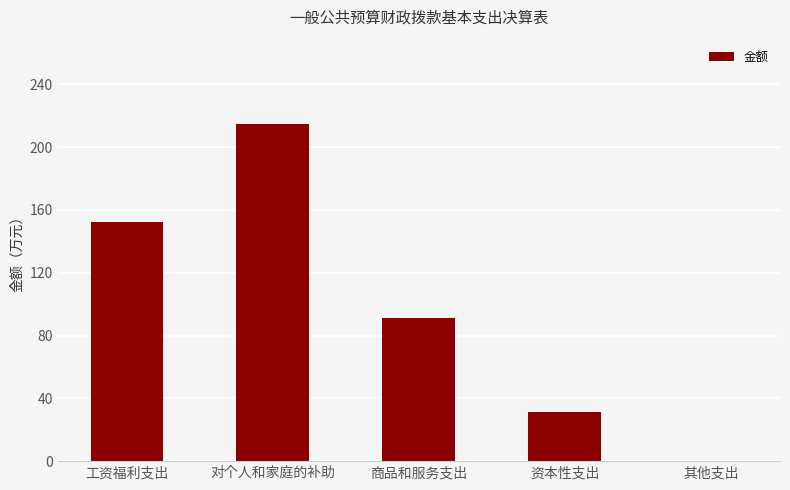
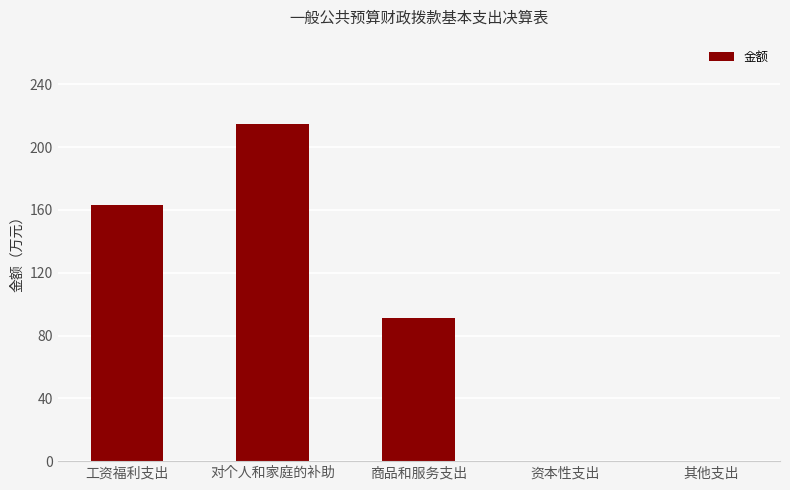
  {
-   "工资福利支出": 152,
+   "工资福利支出": 163,
    "对个人和家庭的补助": 215,
    "商品和服务支出": 91,
-   "资本性支出": 31,
+   "资本性支出": 0,
    "其他支出": 0
  }
